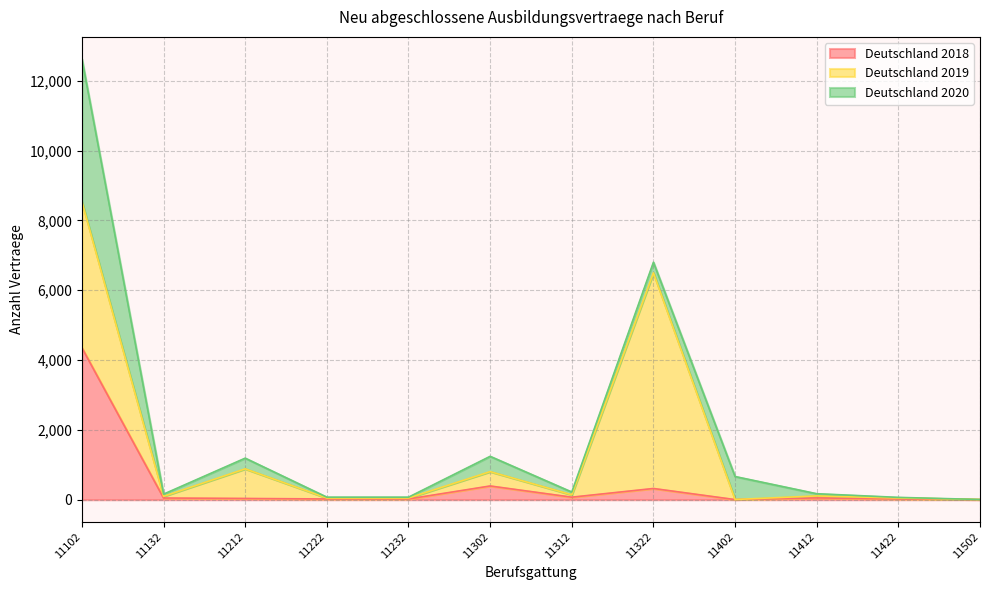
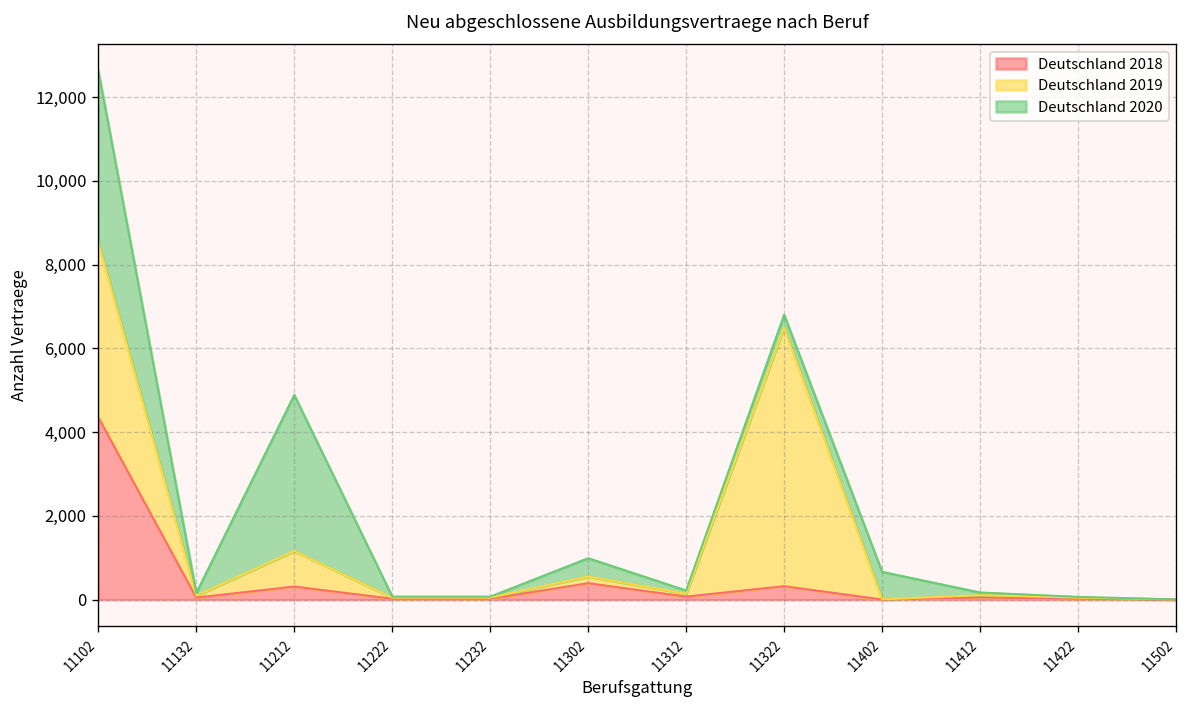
  {
    "Deutschland 2018": {
      "11102": "4,400",
-     "11212": "0",
+     "11212": "300",
      "11302": "400",
      "11322": "300"
    },
    "Deutschland 2019": {
      "11102": "4,200",
      "11212": "800",
-     "11302": "400",
+     "11302": "200",
      "11322": "6,200"
    },
    "Deutschland 2020": {
      "11102": "4,100",
-     "11212": "300",
+     "11212": "3,700",
      "11302": "400",
      "11312": "100",
      "11322": "300",
      "11402": "700"
    }
  }
